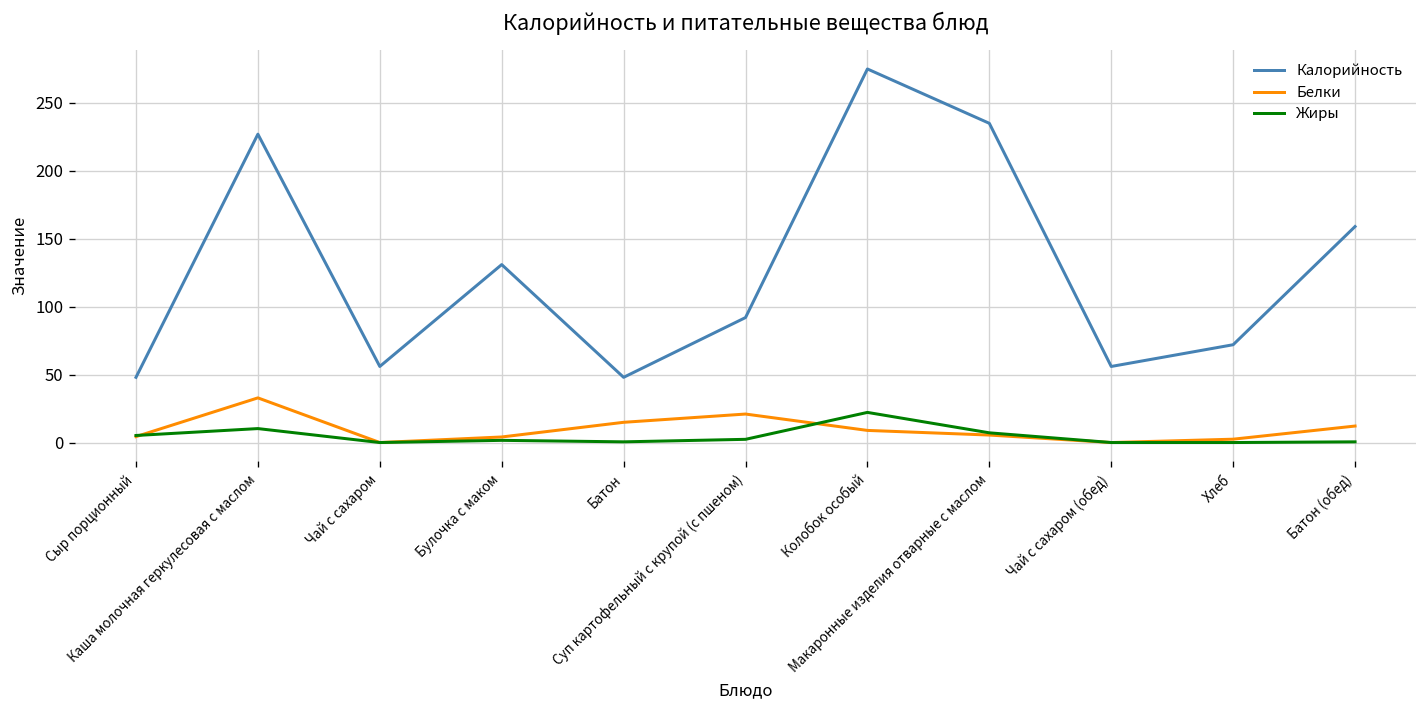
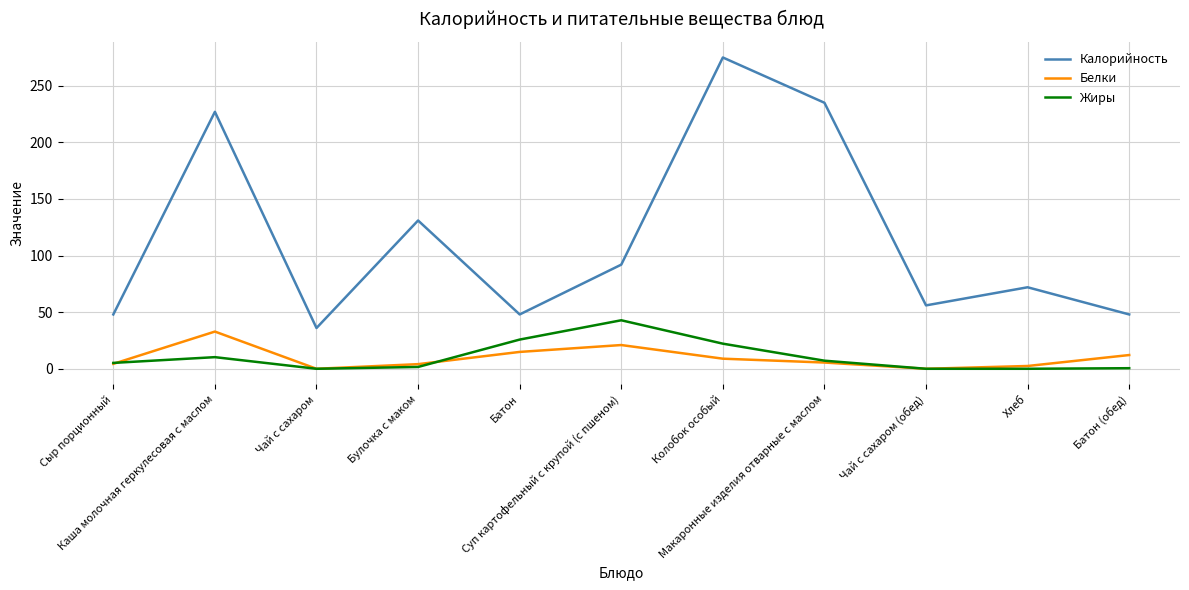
  {
    "Калорийность": {
      "Сыр порционный": 48,
      "Каша молочная геркулесовая с маслом": 227,
-     "Чай с сахаром": 56,
+     "Чай с сахаром": 36,
      "Булочка с маком": 131,
      "Батон": 48,
      "Суп картофельный с крупой (с пшеном)": 92,
      "Колобок особый": 275,
      "Макаронные изделия отварные с маслом": 235,
      "Чай с сахаром (обед)": 56,
      "Хлеб": 72,
-     "Батон (обед)": 159
+     "Батон (обед)": 48
    },
    "Белки": {
      "Каша молочная геркулесовая с маслом": 33,
      "Булочка с маком": 4,
      "Батон": 15,
      "Суп картофельный с крупой (с пшеном)": 21,
      "Колобок особый": 9,
      "Хлеб": 2,
      "Батон (обед)": 12
    },
    "Жиры": {
      "Каша молочная геркулесовая с маслом": 10,
      "Булочка с маком": 2,
-     "Батон": 1,
-     "Суп картофельный с крупой (с пшеном)": 2,
+     "Батон": 26,
+     "Суп картофельный с крупой (с пшеном)": 43,
      "Колобок особый": 22,
      "Хлеб": 0,
      "Батон (обед)": 1
    }
  }
